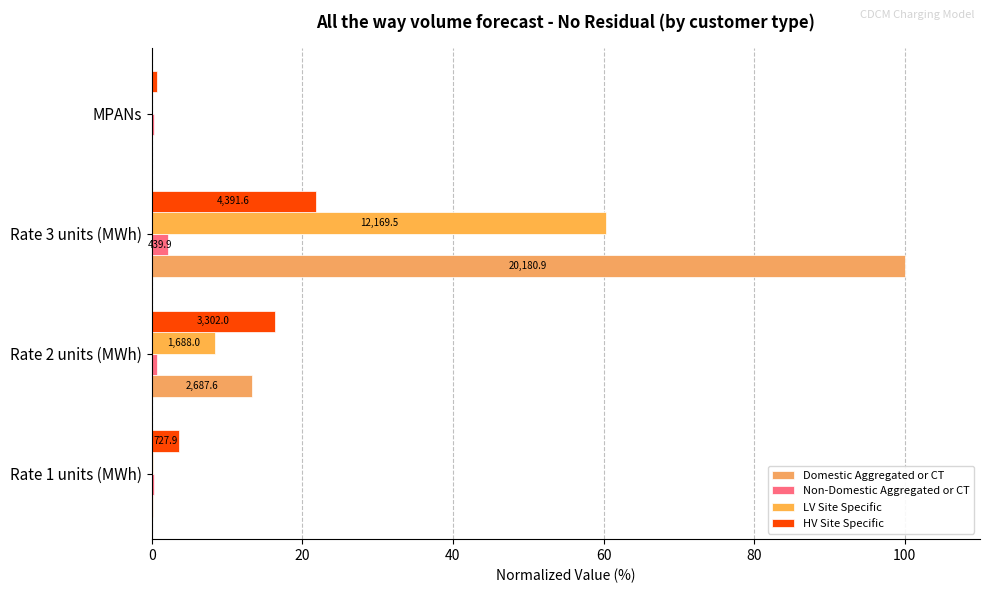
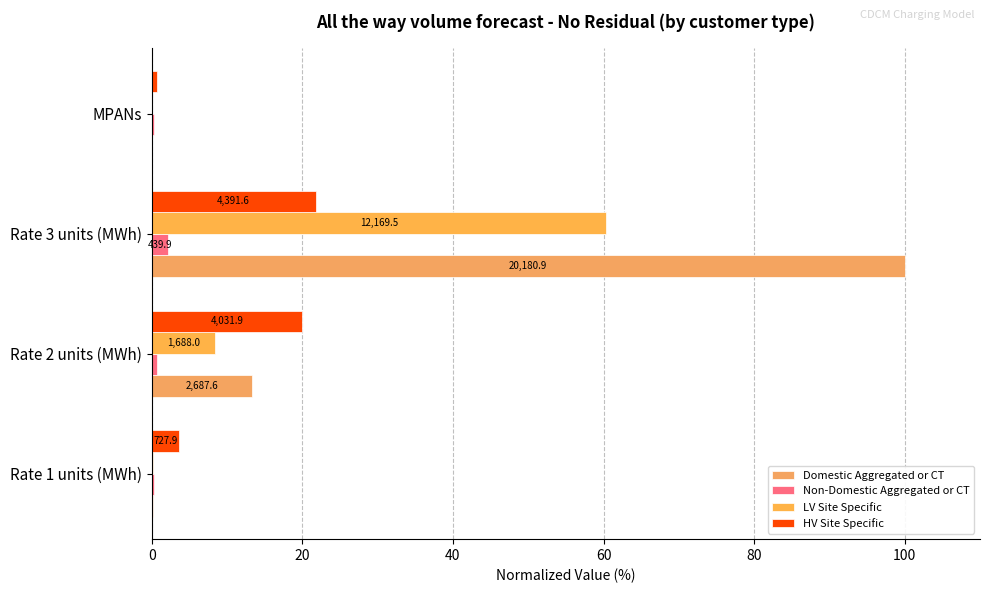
  {
    "Non-Domestic Aggregated or CT": {
      "Rate 2 units (MWh)": "1"
    },
    "HV Site Specific": {
-     "Rate 2 units (MWh)": "3,302.0"
+     "Rate 2 units (MWh)": "4,031.9"
    }
  }
